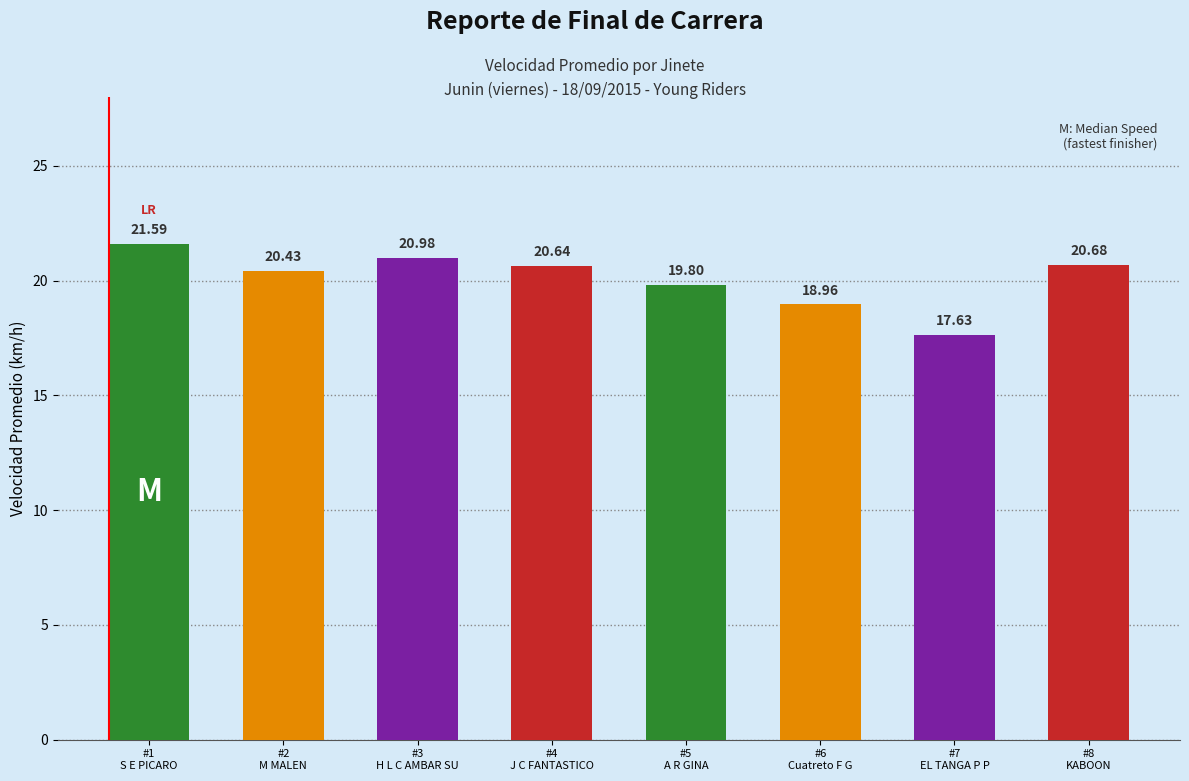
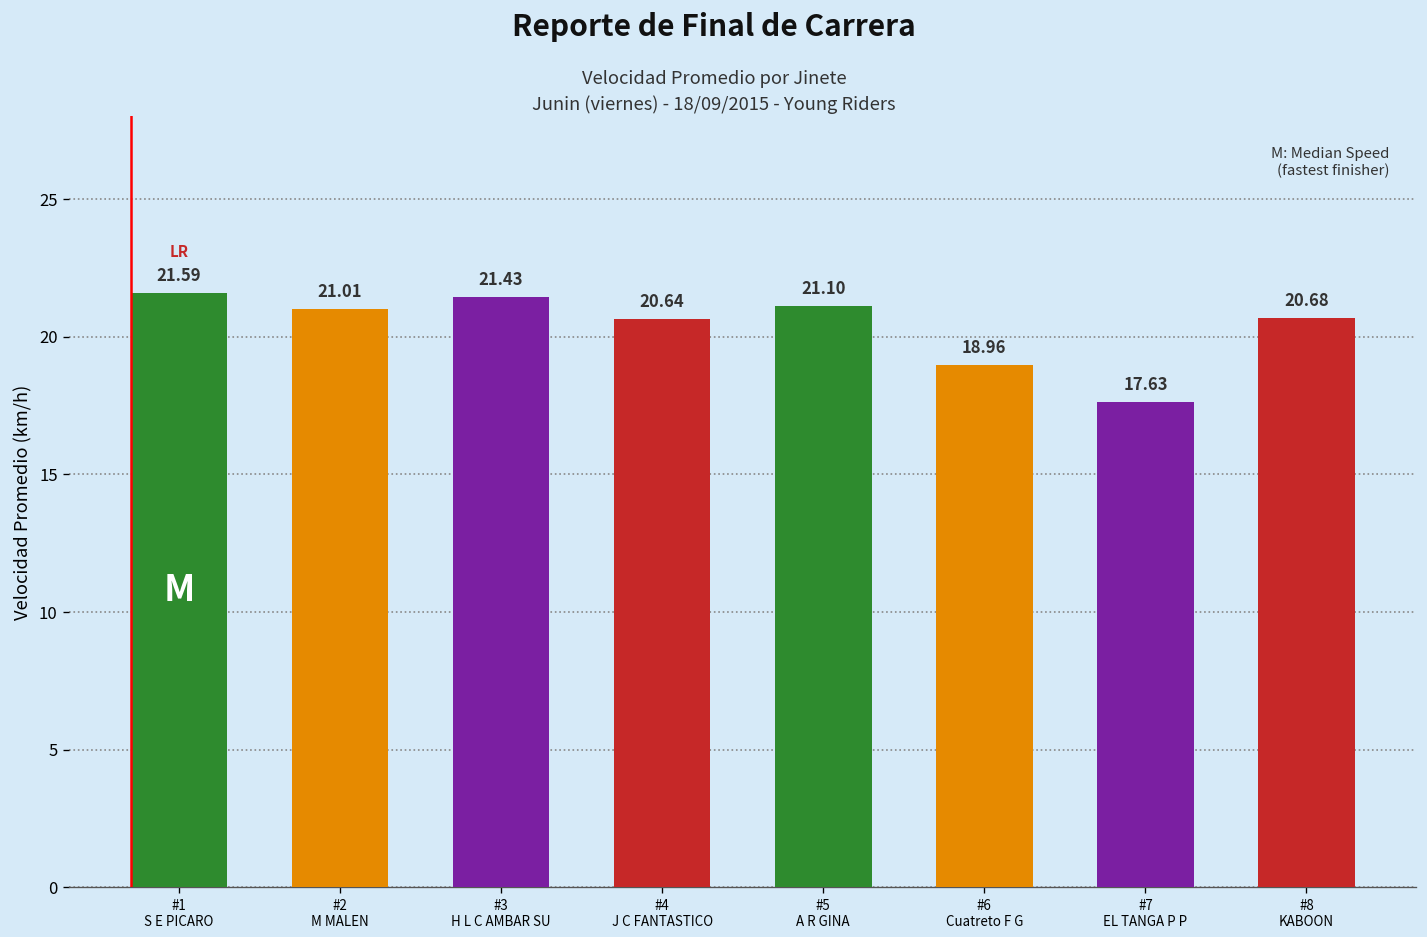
  {
    "#1 S E PICARO": 21.59,
-   "#2 M MALEN": 20.43,
-   "#3 H L C AMBAR SU": 20.98,
+   "#2 M MALEN": 21.01,
+   "#3 H L C AMBAR SU": 21.43,
    "#4 J C FANTASTICO": 20.64,
-   "#5 A R GINA": 19.80,
+   "#5 A R GINA": 21.10,
    "#6 Cuatreto F G": 18.96,
    "#7 EL TANGA P P": 17.63,
    "#8 KABOON": 20.68
  }
